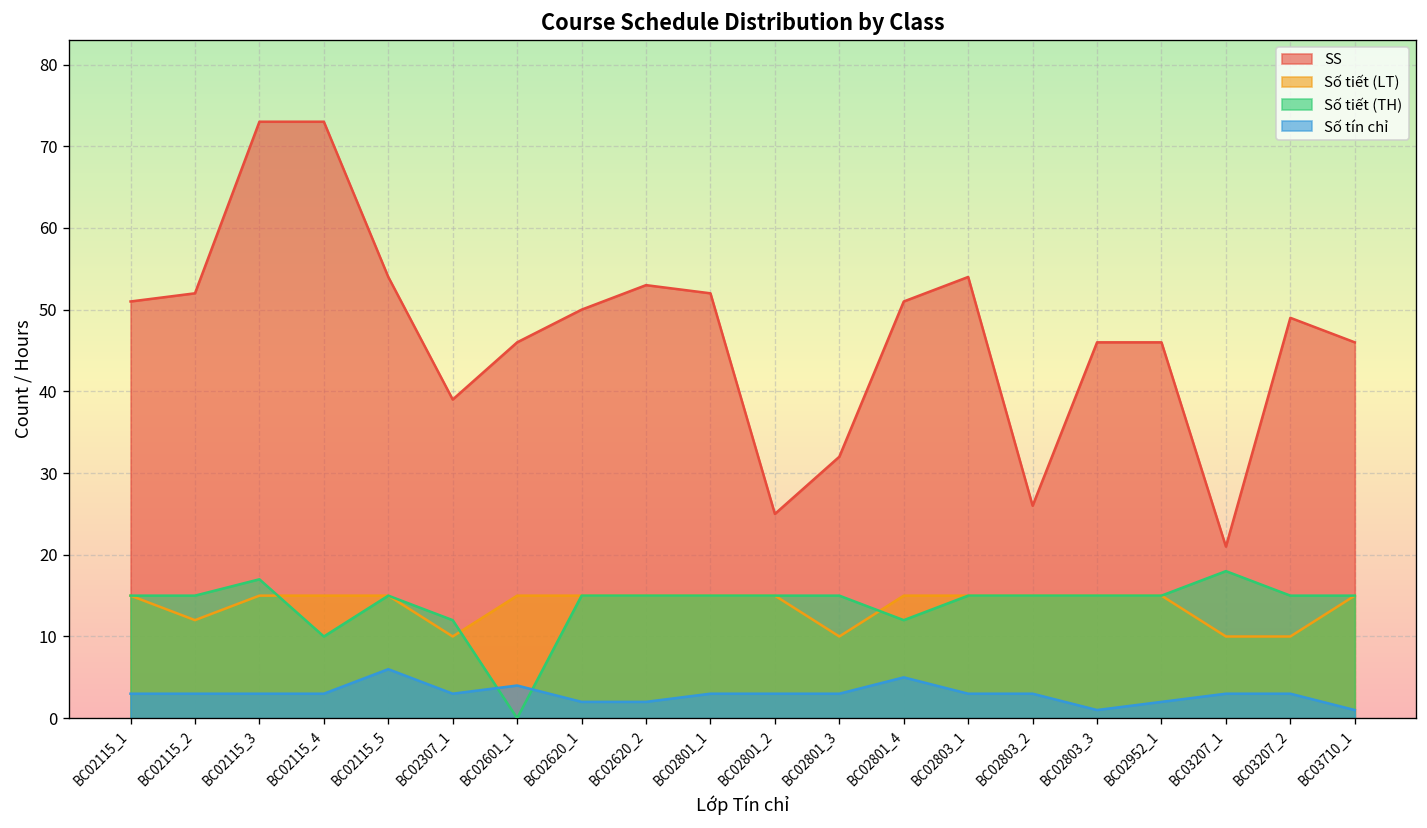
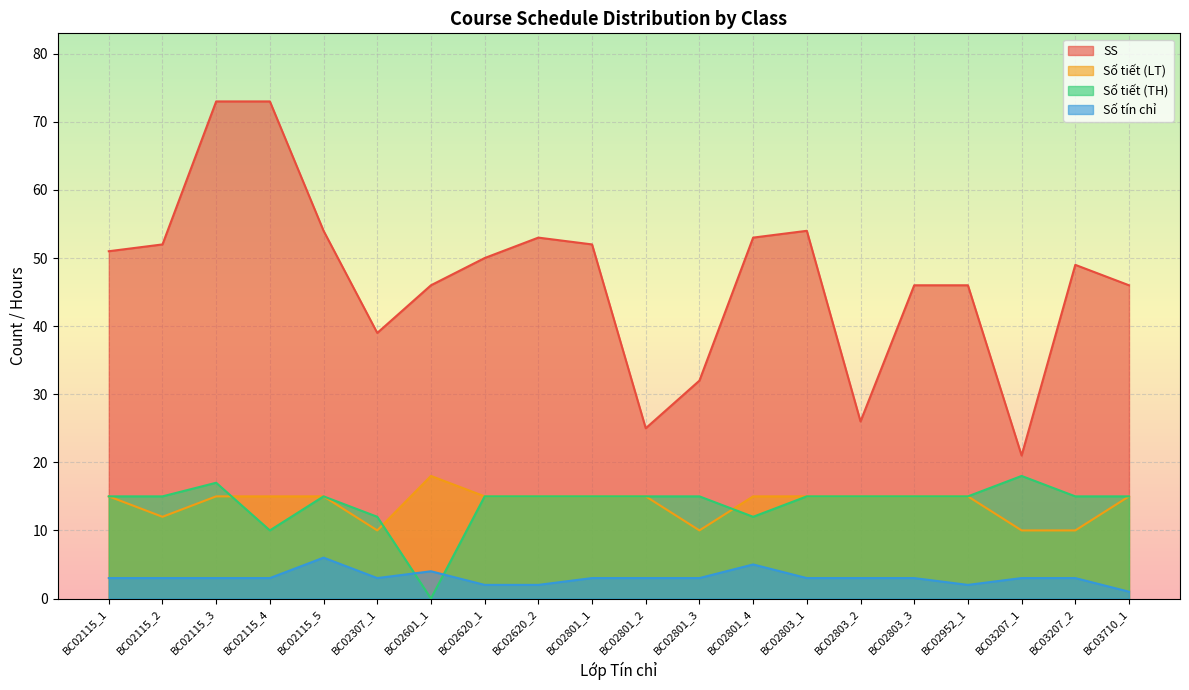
  {
    "SS": {
      "BC02115_1": 51,
      "BC02115_2": 52,
      "BC02115_3": 73,
      "BC02115_4": 73,
      "BC02115_5": 54,
      "BC02307_1": 39,
      "BC02601_1": 46,
      "BC02620_1": 50,
      "BC02620_2": 53,
      "BC02801_1": 52,
      "BC02801_2": 25,
      "BC02801_3": 32,
-     "BC02801_4": 51,
+     "BC02801_4": 53,
      "BC02803_1": 54,
      "BC02803_2": 26,
      "BC02803_3": 46,
      "BC02952_1": 46,
      "BC03207_1": 21,
      "BC03207_2": 49,
      "BC03710_1": 46
    },
    "Số tiết (LT)": {
      "BC02115_2": 12,
      "BC02115_3": 15,
      "BC02115_4": 15,
      "BC02307_1": 10,
-     "BC02601_1": 15,
+     "BC02601_1": 18,
      "BC02801_3": 10,
      "BC02801_4": 15,
      "BC03207_1": 10,
      "BC03207_2": 10
    },
    "Số tiết (TH)": {
      "BC02115_2": 15,
      "BC02115_3": 17,
      "BC02115_4": 10,
      "BC02307_1": 12,
      "BC02601_1": 0,
      "BC02801_3": 15,
      "BC02801_4": 12,
      "BC03207_1": 18,
      "BC03207_2": 15
    },
    "Số tín chỉ": {
      "BC02115_1": 3,
      "BC02115_2": 3,
      "BC02115_3": 3,
      "BC02115_4": 3,
      "BC02115_5": 6,
      "BC02307_1": 3,
      "BC02601_1": 4,
      "BC02620_1": 2,
      "BC02620_2": 2,
      "BC02801_1": 3,
      "BC02801_2": 3,
      "BC02801_3": 3,
      "BC02801_4": 5,
      "BC02803_1": 3,
      "BC02803_2": 3,
-     "BC02803_3": 1,
+     "BC02803_3": 3,
      "BC02952_1": 2,
      "BC03207_1": 3,
      "BC03207_2": 3,
      "BC03710_1": 1
    }
  }
